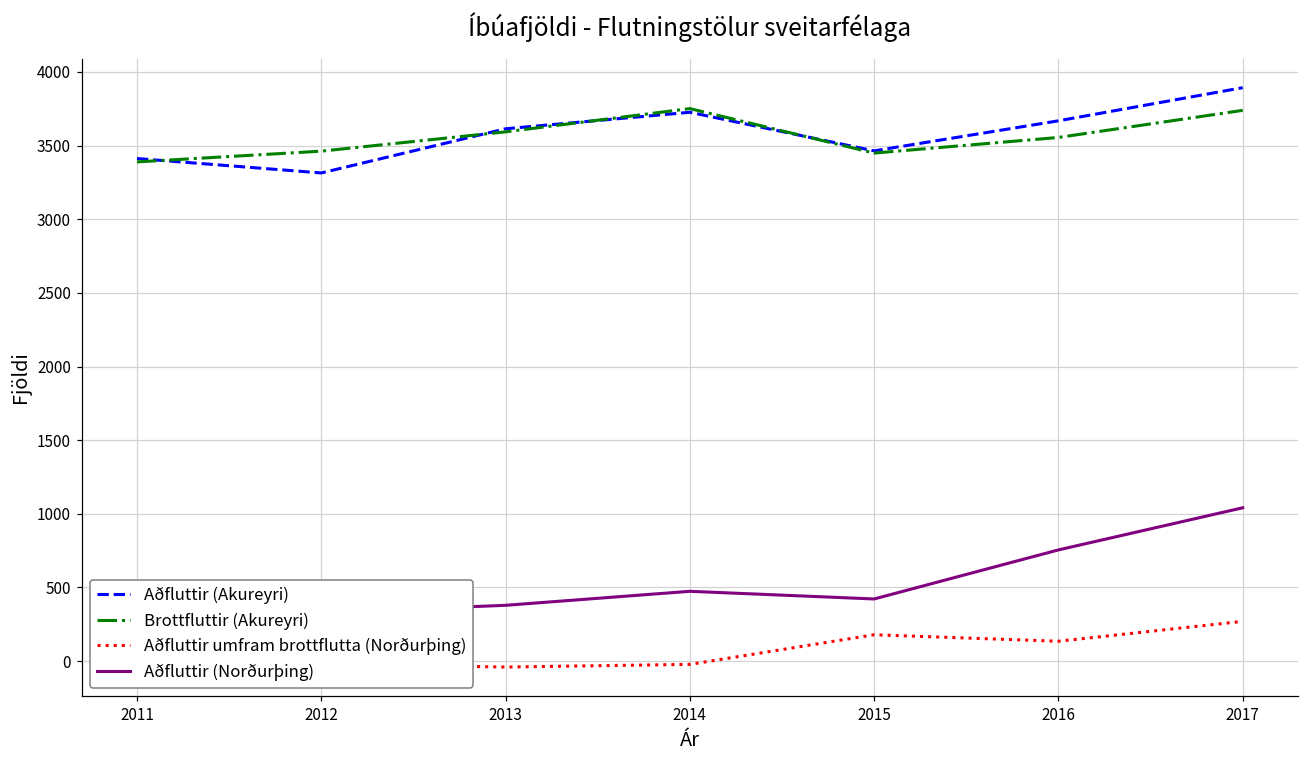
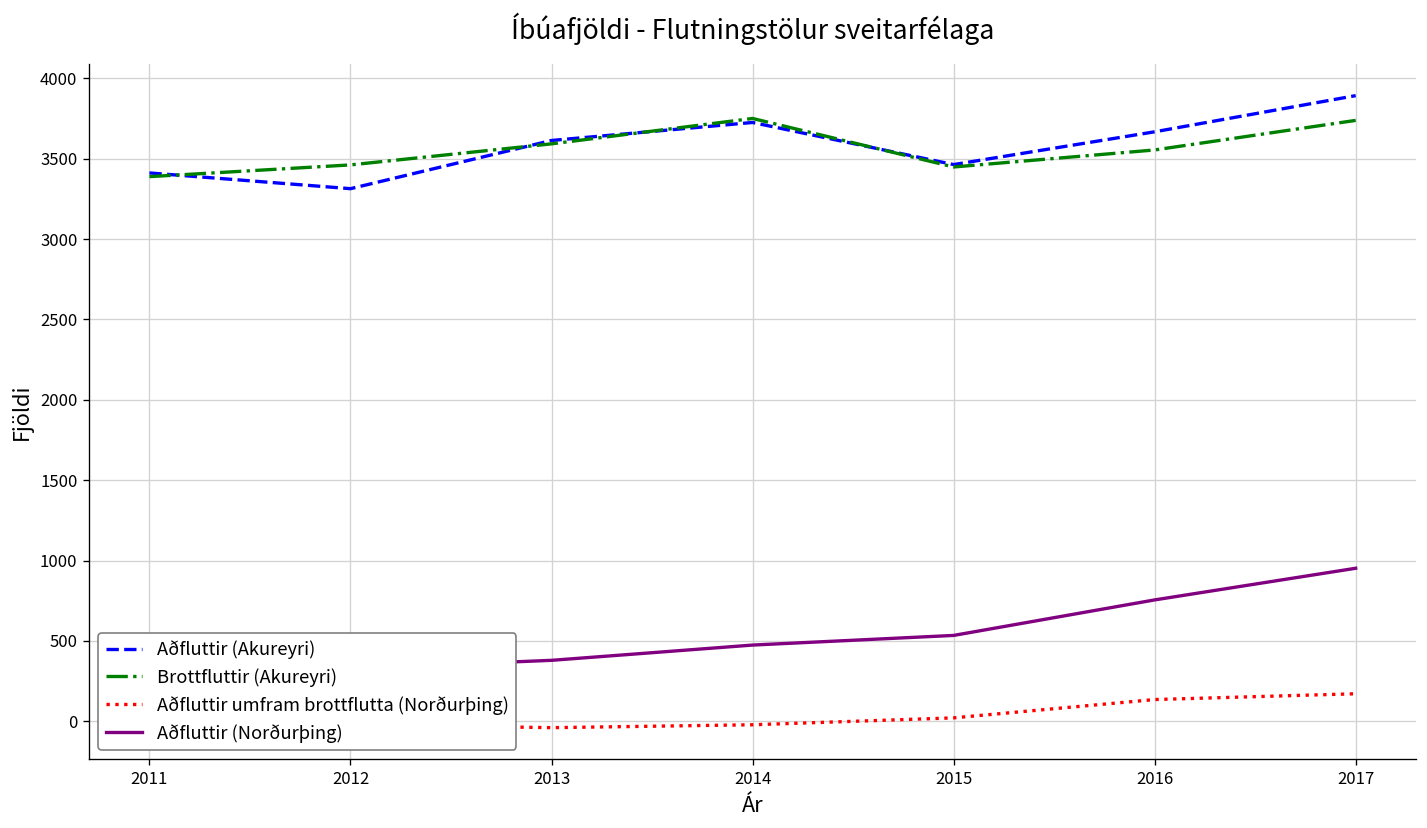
  {
    "Aðfluttir (Akureyri)": {
      "2011": 3410,
      "2012": 3310,
      "2013": 3610,
      "2014": 3730,
      "2016": 3670,
      "2017": 3890
    },
    "Brottfluttir (Akureyri)": {
      "2011": 3390,
      "2012": 3460,
      "2013": 3590,
      "2014": 3750,
      "2016": 3560,
      "2017": 3740
    },
    "Aðfluttir umfram brottflutta (Norðurþing)": {
      "2013": -40,
      "2014": -20,
-     "2015": 180,
+     "2015": 20,
      "2016": 140,
-     "2017": 270
+     "2017": 170
    },
    "Aðfluttir (Norðurþing)": {
      "2013": 380,
      "2014": 470,
-     "2015": 420,
+     "2015": 530,
      "2016": 760,
-     "2017": 1040
+     "2017": 950
    }
  }
